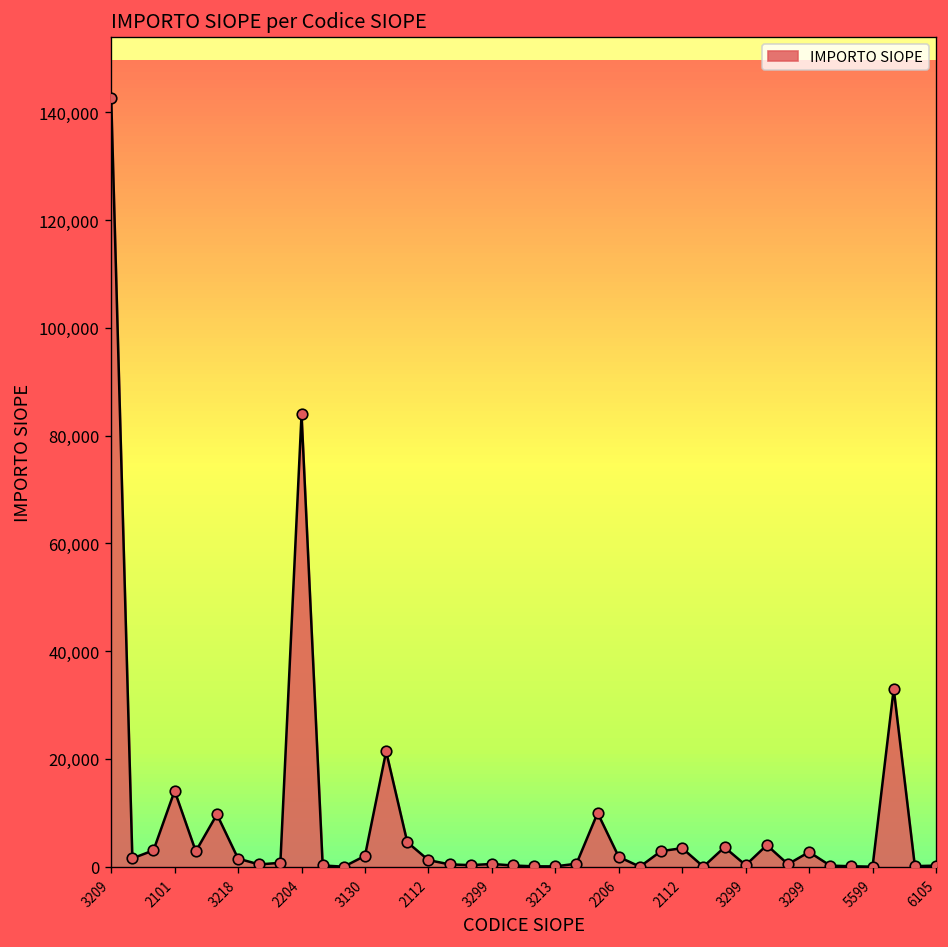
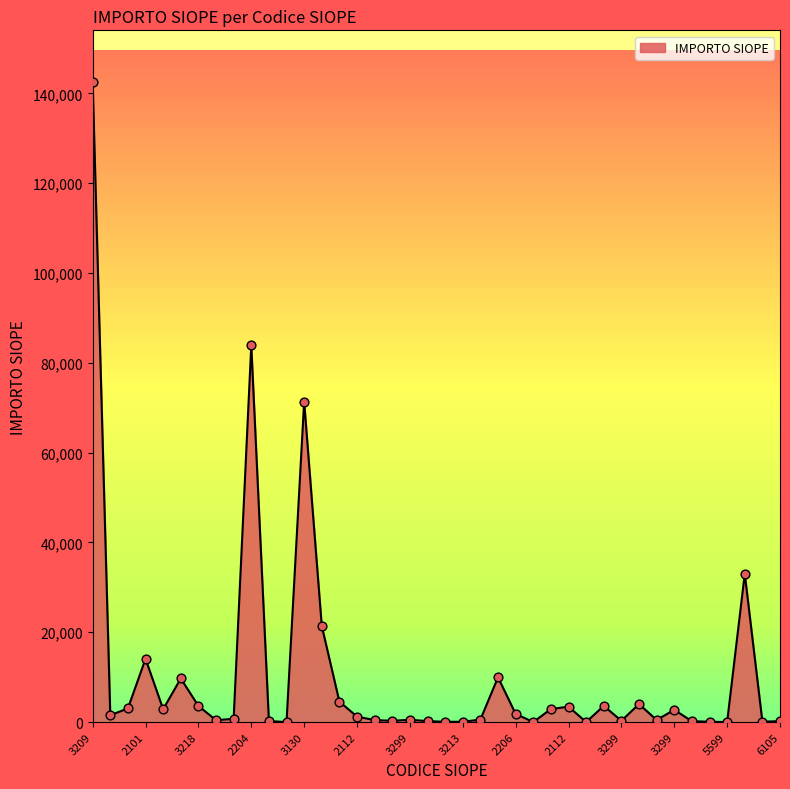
  {
    "3209": "143,000",
-   "3218": "1,000",
+   "3218": "4,000",
    "2204": "84,000",
-   "3130": "2,000",
+   "3130": "71,000",
    "6105": "0"
  }
